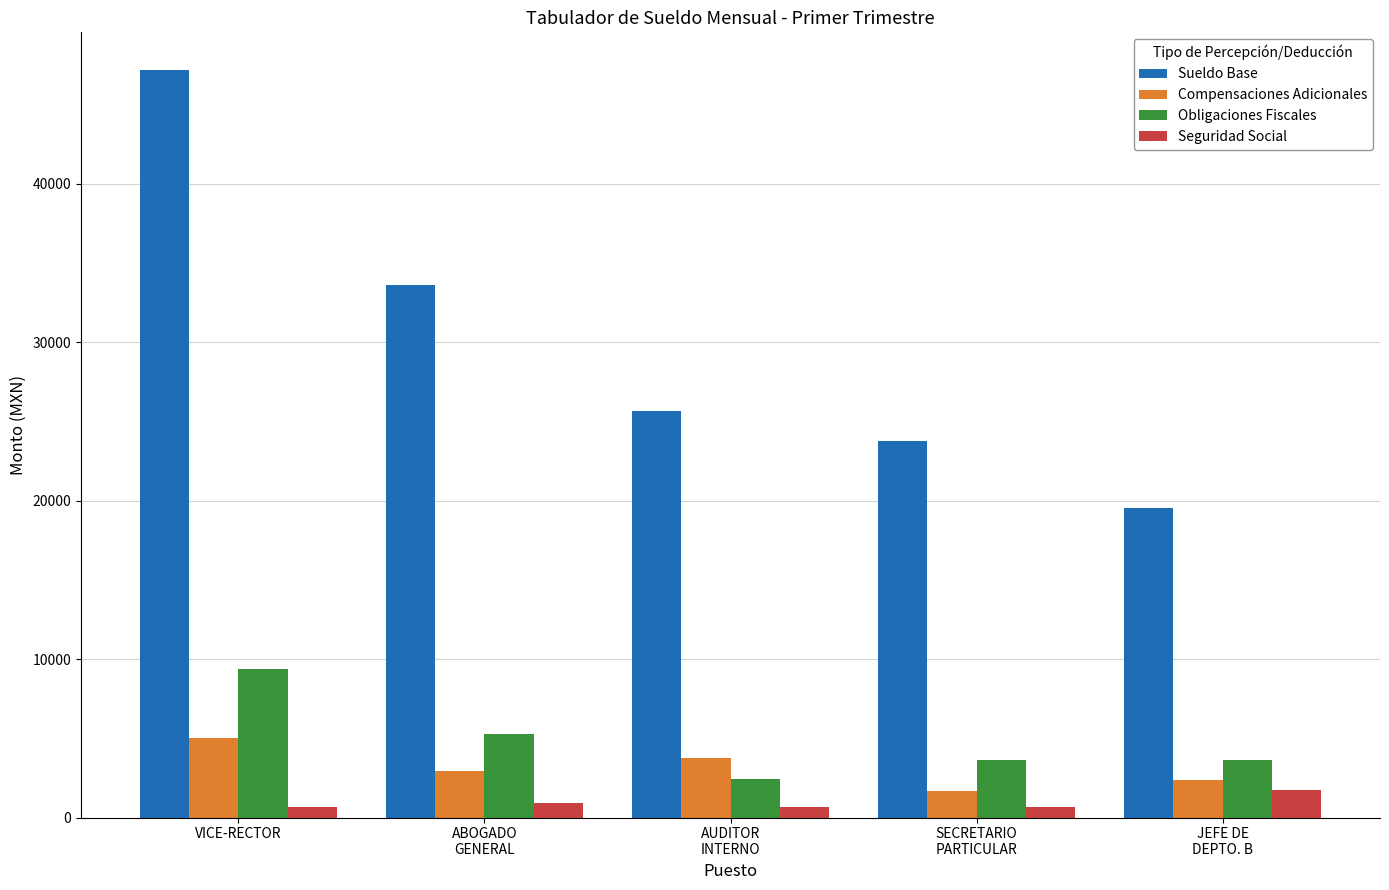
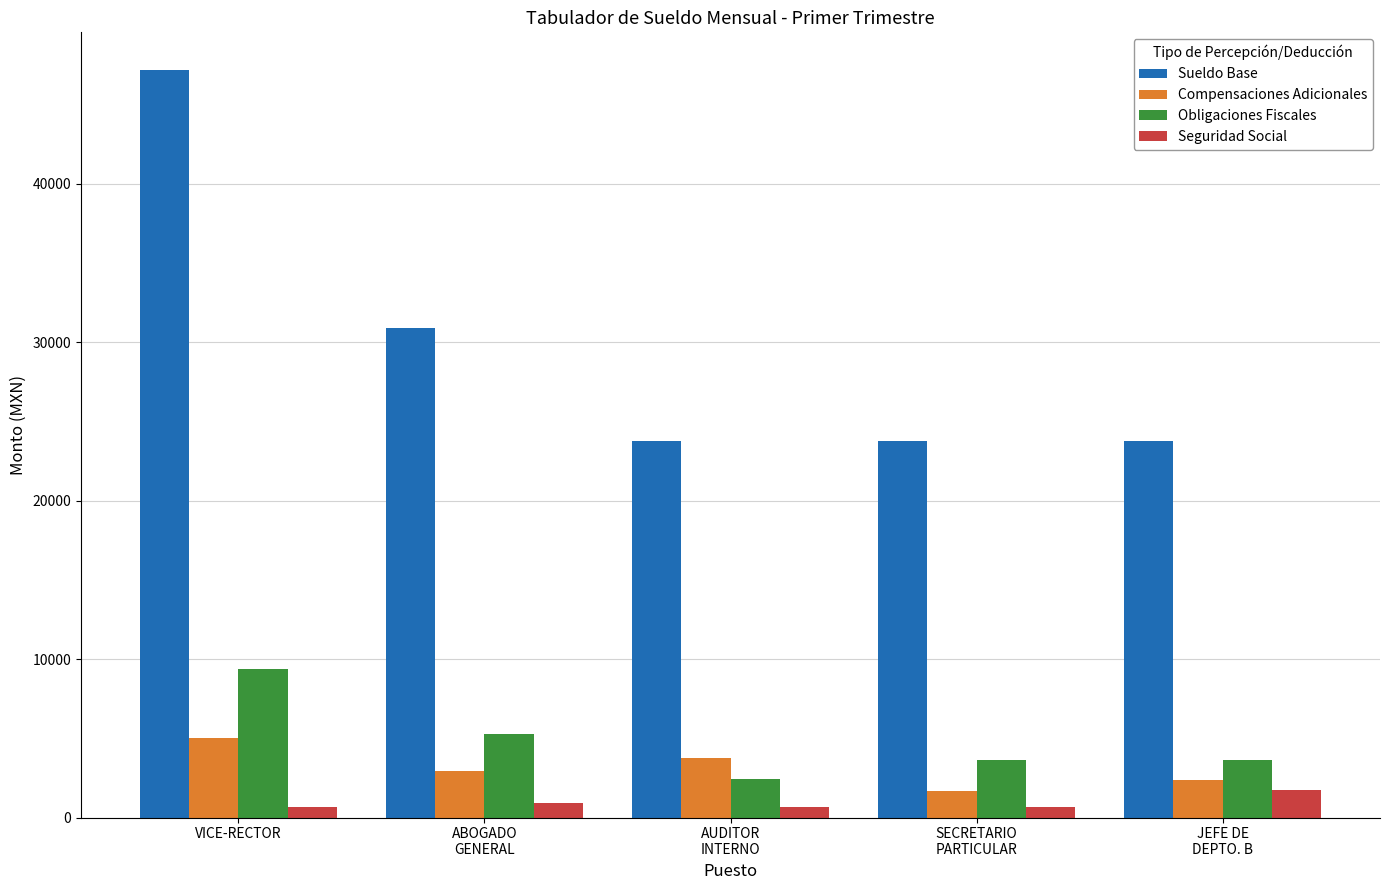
  {
    "Sueldo Base": {
      "VICE-RECTOR": 47200,
-     "ABOGADO GENERAL": 33600,
-     "AUDITOR INTERNO": 25700,
+     "ABOGADO GENERAL": 30900,
+     "AUDITOR INTERNO": 23800,
      "SECRETARIO PARTICULAR": 23800,
-     "JEFE DE DEPTO. B": 19600
+     "JEFE DE DEPTO. B": 23800
    },
    "Compensaciones Adicionales": {
      "VICE-RECTOR": 5000,
      "ABOGADO GENERAL": 2900,
      "AUDITOR INTERNO": 3800,
      "SECRETARIO PARTICULAR": 1700,
      "JEFE DE DEPTO. B": 2400
    },
    "Obligaciones Fiscales": {
      "VICE-RECTOR": 9400,
      "ABOGADO GENERAL": 5200,
      "AUDITOR INTERNO": 2500,
      "SECRETARIO PARTICULAR": 3600,
      "JEFE DE DEPTO. B": 3600
    },
    "Seguridad Social": {
      "VICE-RECTOR": 700,
      "ABOGADO GENERAL": 900,
      "AUDITOR INTERNO": 700,
      "SECRETARIO PARTICULAR": 700,
      "JEFE DE DEPTO. B": 1800
    }
  }
